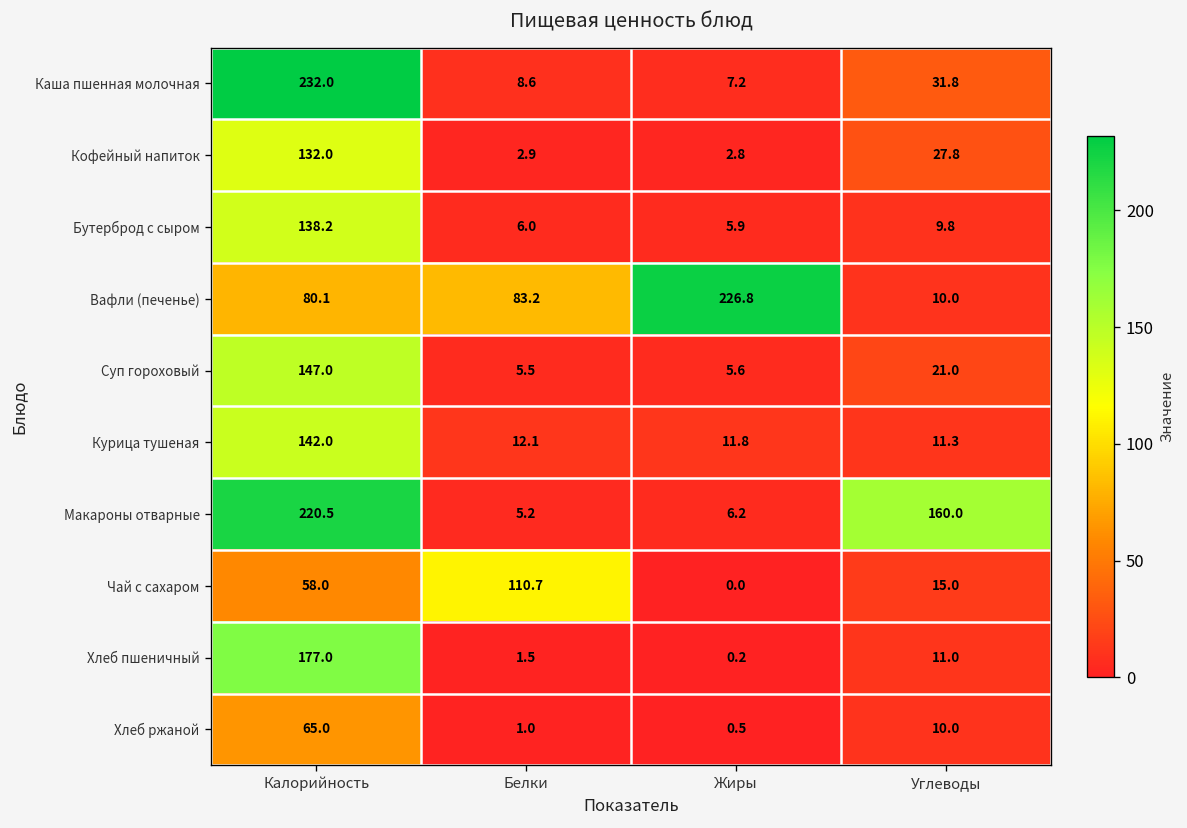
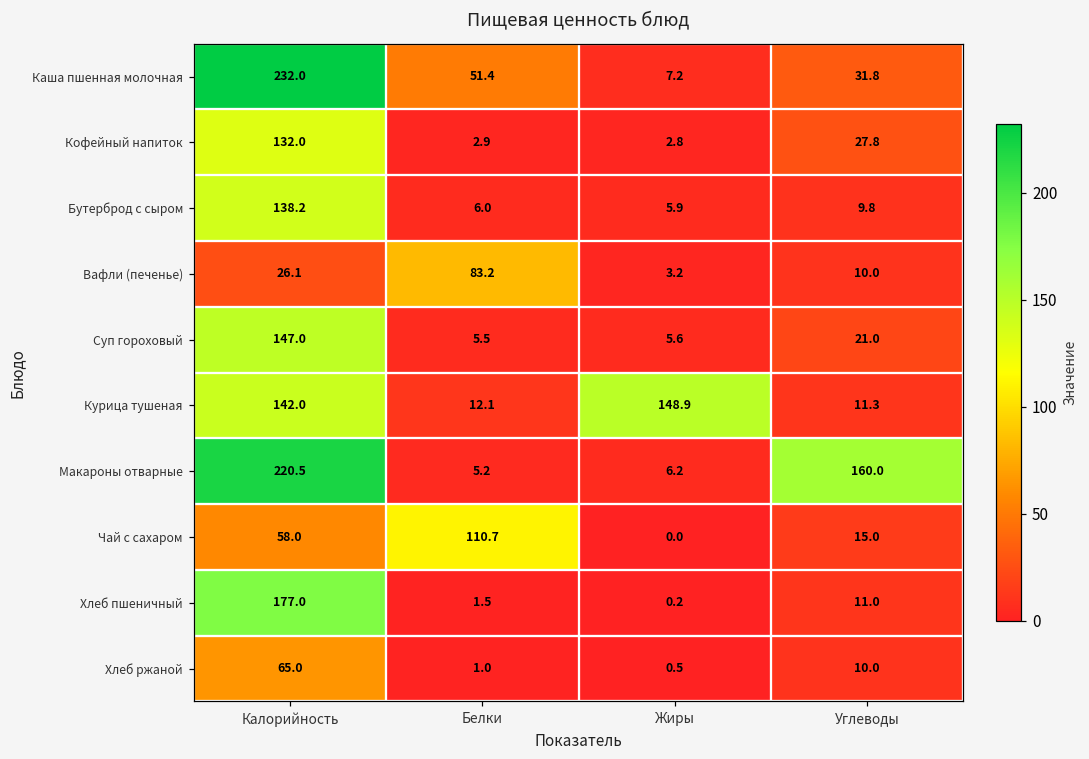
  {
    "Каша пшенная молочная": {
      "Калорийность": 232.0,
-     "Белки": 8.6,
+     "Белки": 51.4,
      "Жиры": 7.2,
      "Углеводы": 31.8
    },
    "Кофейный напиток": {
      "Калорийность": 132.0,
      "Белки": 2.9,
      "Жиры": 2.8,
      "Углеводы": 27.8
    },
    "Бутерброд с сыром": {
      "Калорийность": 138.2,
      "Белки": 6.0,
      "Жиры": 5.9,
      "Углеводы": 9.8
    },
    "Вафли (печенье)": {
-     "Калорийность": 80.1,
+     "Калорийность": 26.1,
      "Белки": 83.2,
-     "Жиры": 226.8,
+     "Жиры": 3.2,
      "Углеводы": 10.0
    },
    "Суп гороховый": {
      "Калорийность": 147.0,
      "Белки": 5.5,
      "Жиры": 5.6,
      "Углеводы": 21.0
    },
    "Курица тушеная": {
      "Калорийность": 142.0,
      "Белки": 12.1,
-     "Жиры": 11.8,
+     "Жиры": 148.9,
      "Углеводы": 11.3
    },
    "Макароны отварные": {
      "Калорийность": 220.5,
      "Белки": 5.2,
      "Жиры": 6.2,
      "Углеводы": 160.0
    },
    "Чай с сахаром": {
      "Калорийность": 58.0,
      "Белки": 110.7,
      "Жиры": 0.0,
      "Углеводы": 15.0
    },
    "Хлеб пшеничный": {
      "Калорийность": 177.0,
      "Белки": 1.5,
      "Жиры": 0.2,
      "Углеводы": 11.0
    },
    "Хлеб ржаной": {
      "Калорийность": 65.0,
      "Белки": 1.0,
      "Жиры": 0.5,
      "Углеводы": 10.0
    }
  }
